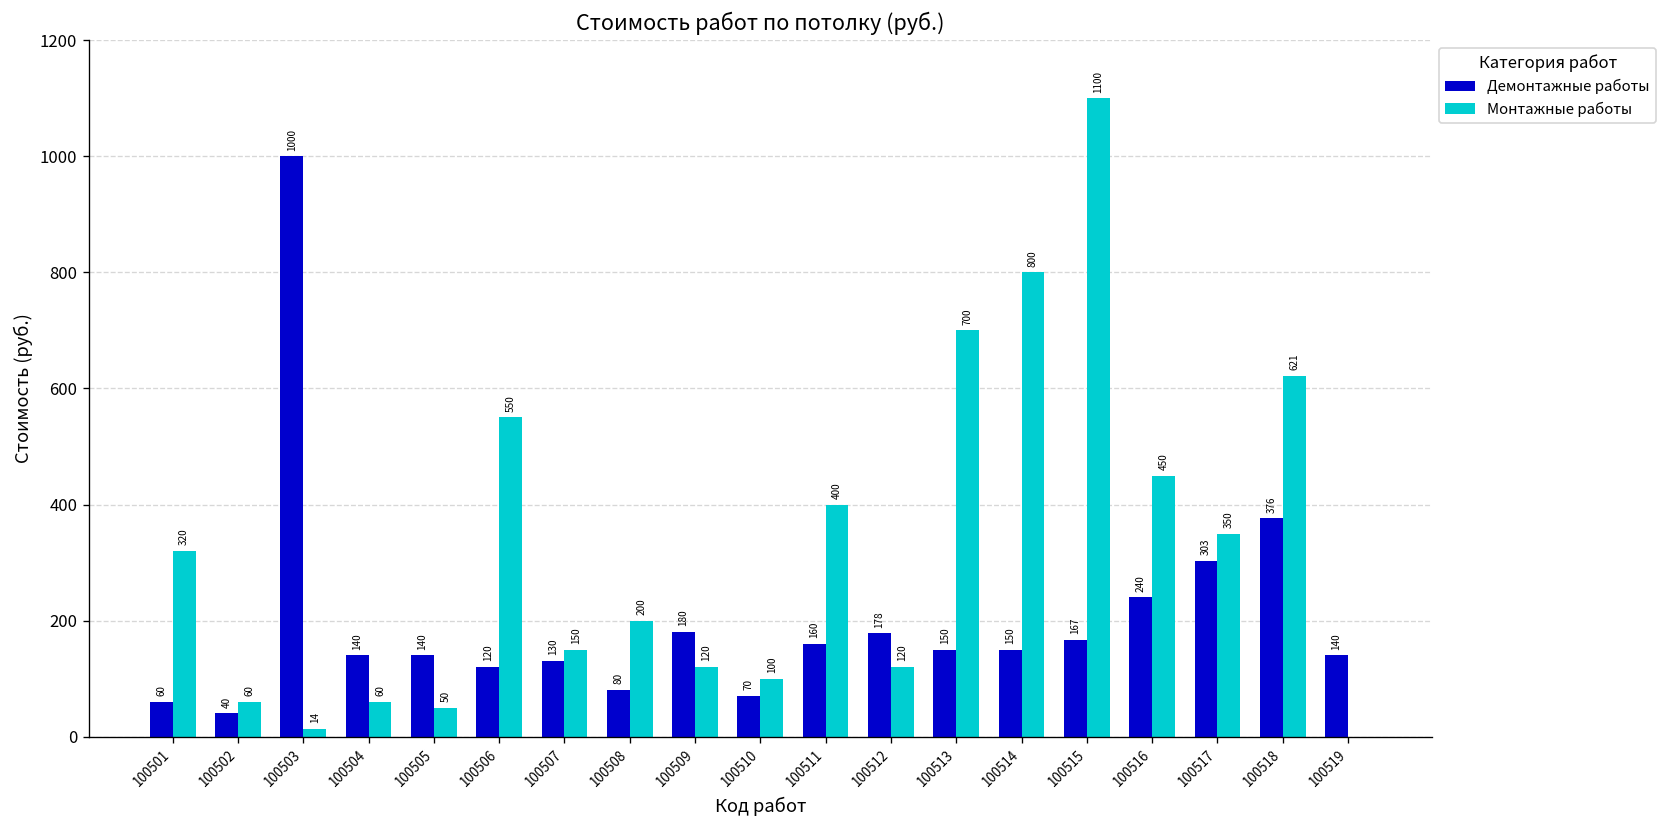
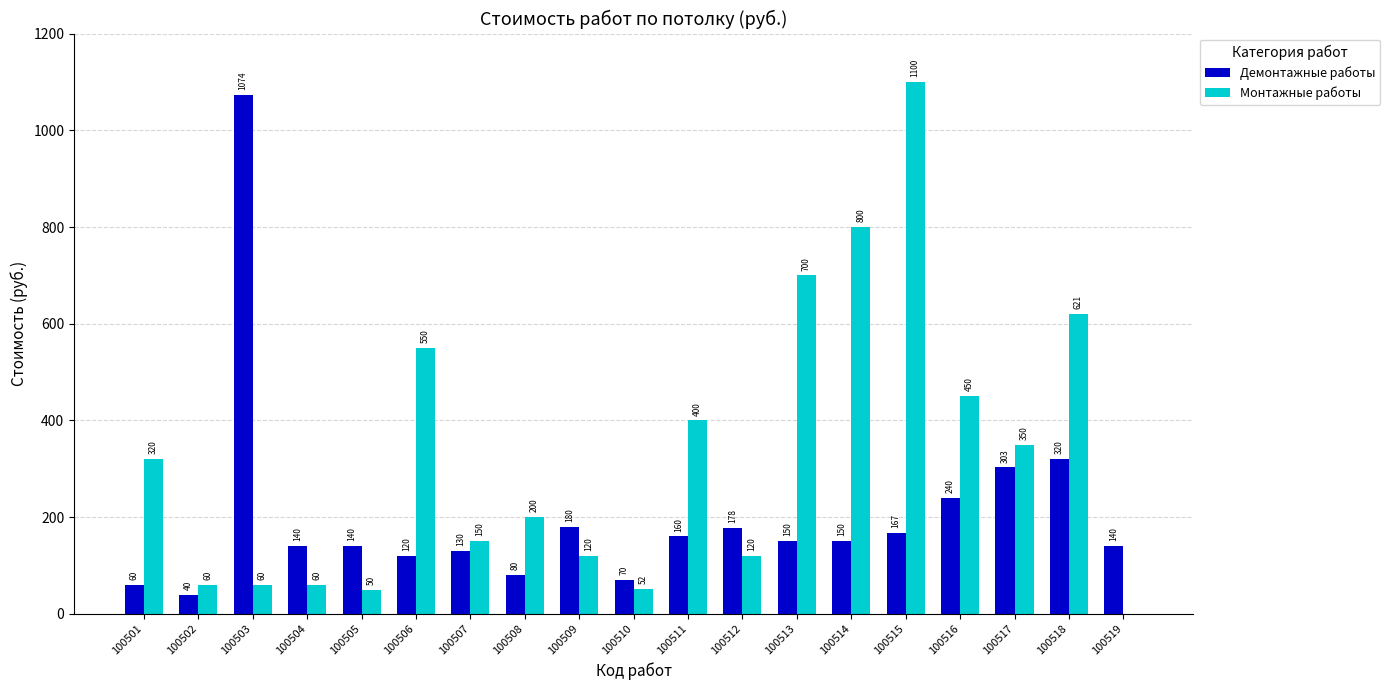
  {
    "Демонтажные работы": {
      "100501": 60,
      "100502": 40,
-     "100503": 1000,
+     "100503": 1074,
      "100504": 140,
      "100505": 140,
      "100506": 120,
      "100507": 130,
      "100508": 80,
      "100509": 180,
      "100510": 70,
      "100511": 160,
      "100512": 178,
      "100513": 150,
      "100514": 150,
      "100515": 167,
      "100516": 240,
      "100517": 303,
-     "100518": 376,
+     "100518": 320,
      "100519": 140
    },
    "Монтажные работы": {
      "100501": 320,
      "100502": 60,
-     "100503": 14,
+     "100503": 60,
      "100504": 60,
      "100505": 50,
      "100506": 550,
      "100507": 150,
      "100508": 200,
      "100509": 120,
-     "100510": 100,
+     "100510": 52,
      "100511": 400,
      "100512": 120,
      "100513": 700,
      "100514": 800,
      "100515": 1100,
      "100516": 450,
      "100517": 350,
      "100518": 621
    }
  }
